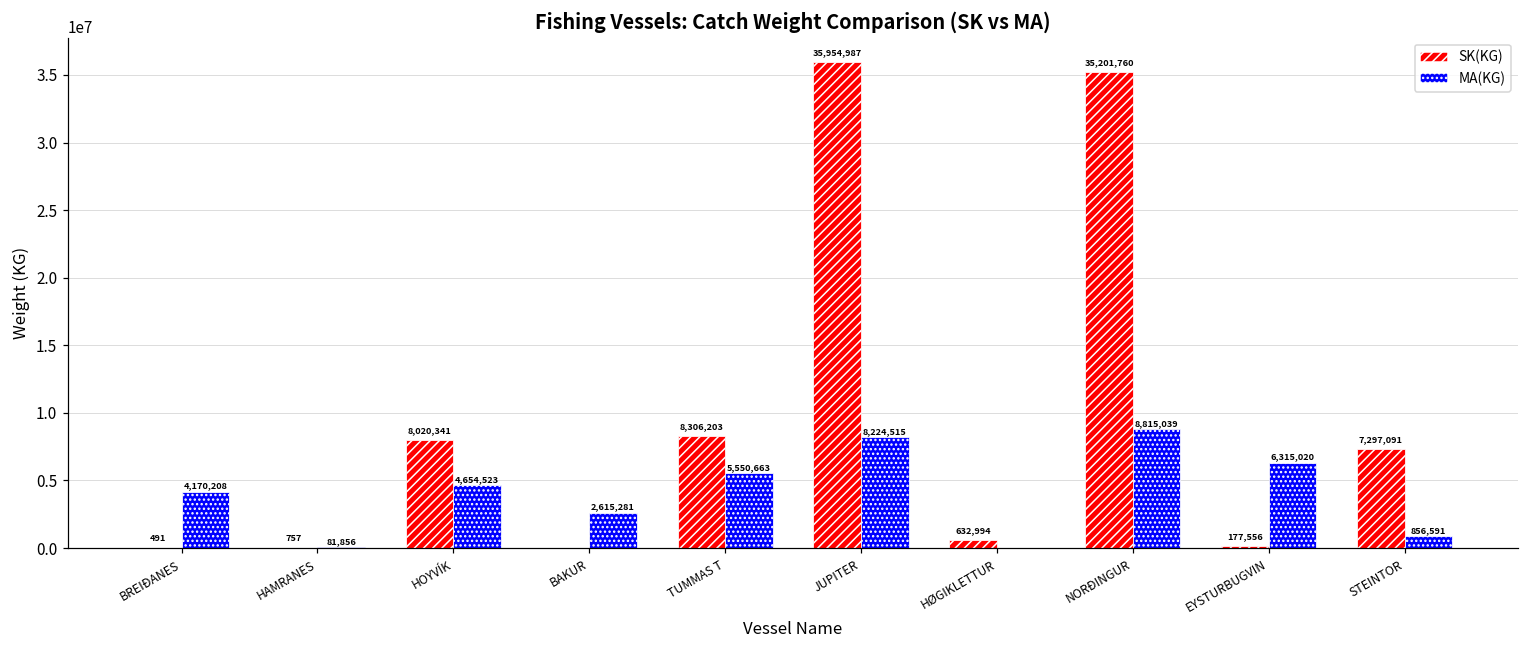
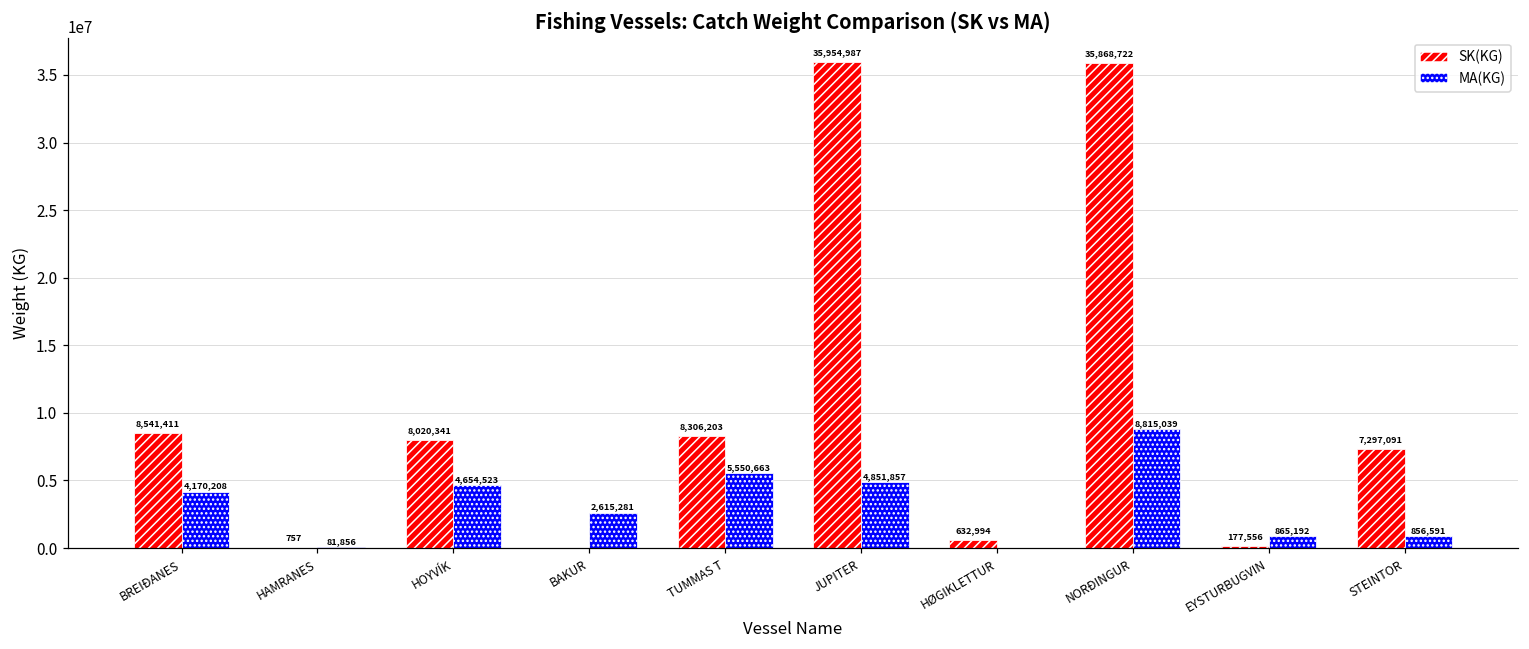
  {
    "SK(KG)": {
-     "BREIÐANES": "491",
+     "BREIÐANES": "8,541,411",
      "HAMRANES": "757",
      "HOYVÍK": "8,020,341",
      "TUMMAS T": "8,306,203",
      "JUPITER": "35,954,987",
      "HØGIKLETTUR": "632,994",
-     "NORÐINGUR": "35,201,760",
+     "NORÐINGUR": "35,868,722",
      "EYSTURBUGVIN": "177,556",
      "STEINTOR": "7,297,091"
    },
    "MA(KG)": {
      "BREIÐANES": "4,170,208",
      "HAMRANES": "81,856",
      "HOYVÍK": "4,654,523",
      "BAKUR": "2,615,281",
      "TUMMAS T": "5,550,663",
-     "JUPITER": "8,224,515",
+     "JUPITER": "4,851,857",
      "NORÐINGUR": "8,815,039",
-     "EYSTURBUGVIN": "6,315,020",
+     "EYSTURBUGVIN": "865,192",
      "STEINTOR": "856,591"
    }
  }
